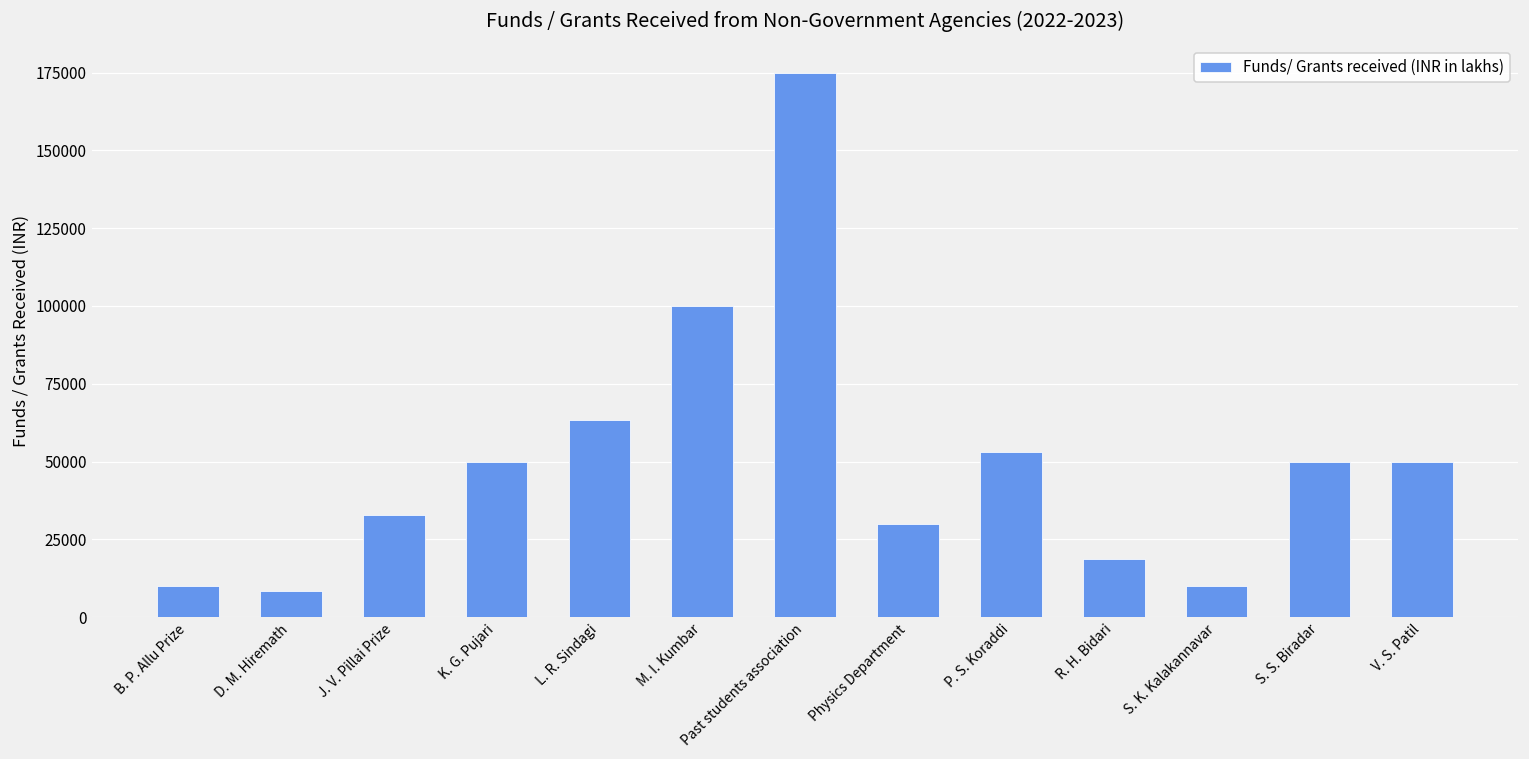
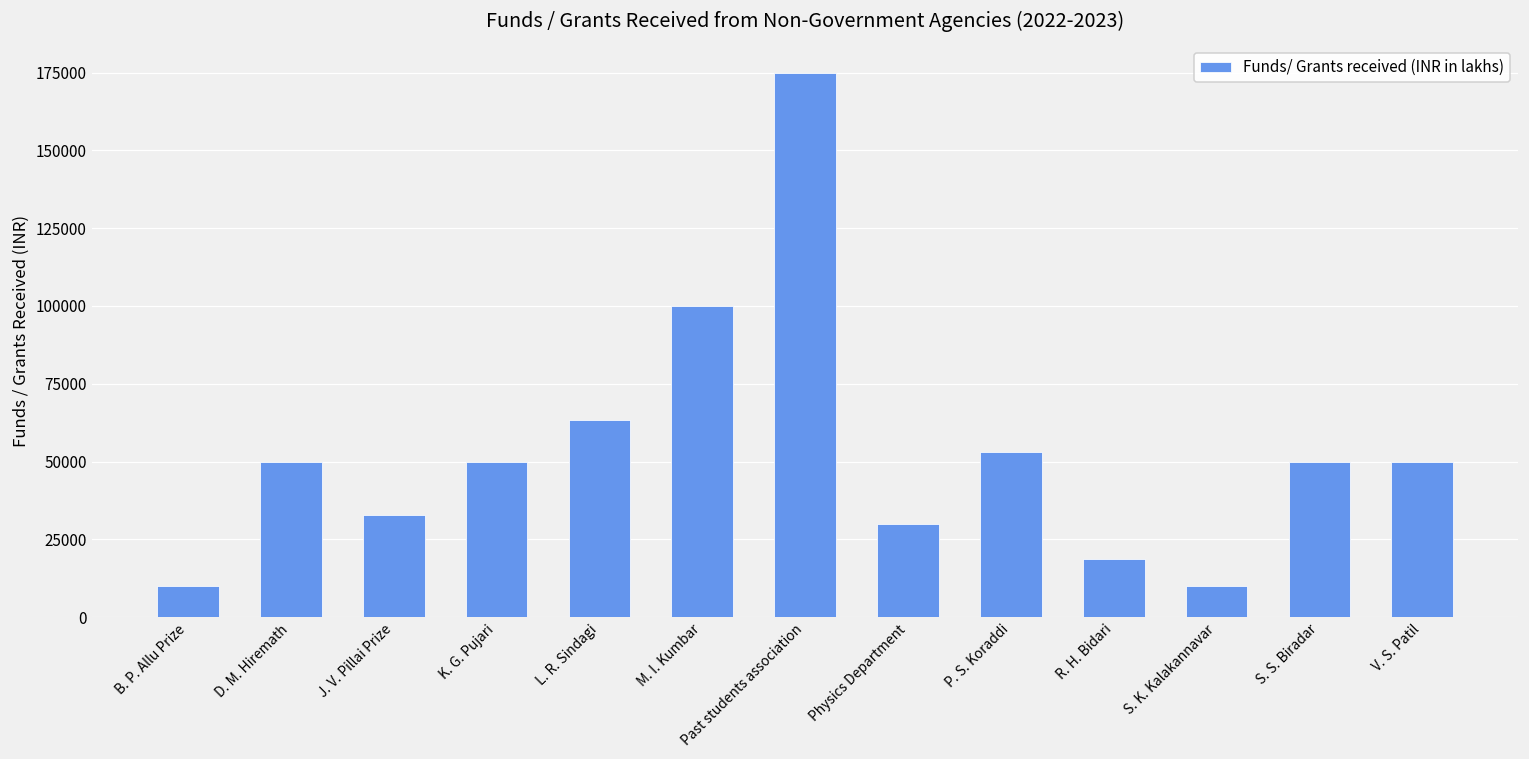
  {
    "B. P. Allu Prize": 10000,
-   "D. M. Hiremath": 8000,
+   "D. M. Hiremath": 50000,
    "J. V. Pillai Prize": 33000,
    "K. G. Pujari": 50000,
    "L. R. Sindagi": 63000,
    "M. I. Kumbar": 100000,
    "Past students association": 175000,
    "Physics Department": 30000,
    "P. S. Koraddi": 53000,
    "R. H. Bidari": 19000,
    "S. K. Kalakannavar": 10000,
    "S. S. Biradar": 50000,
    "V. S. Patil": 50000
  }
